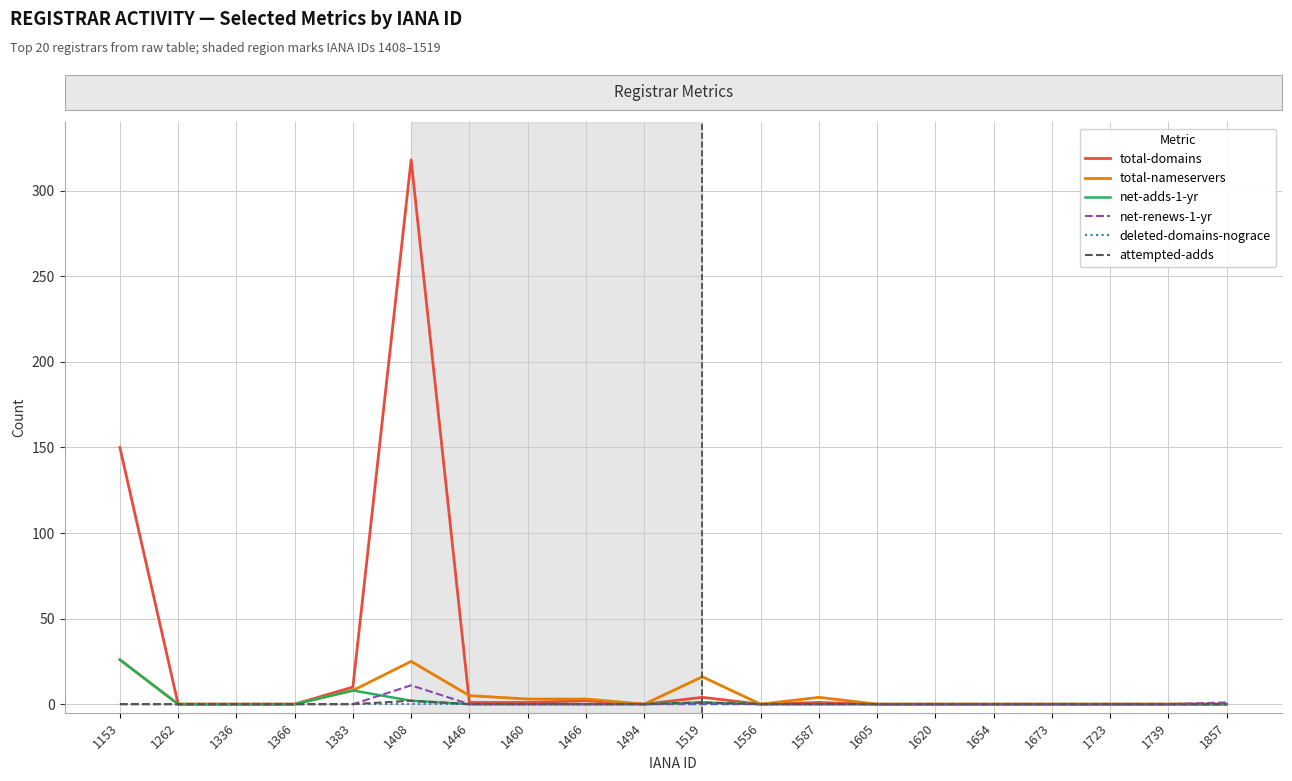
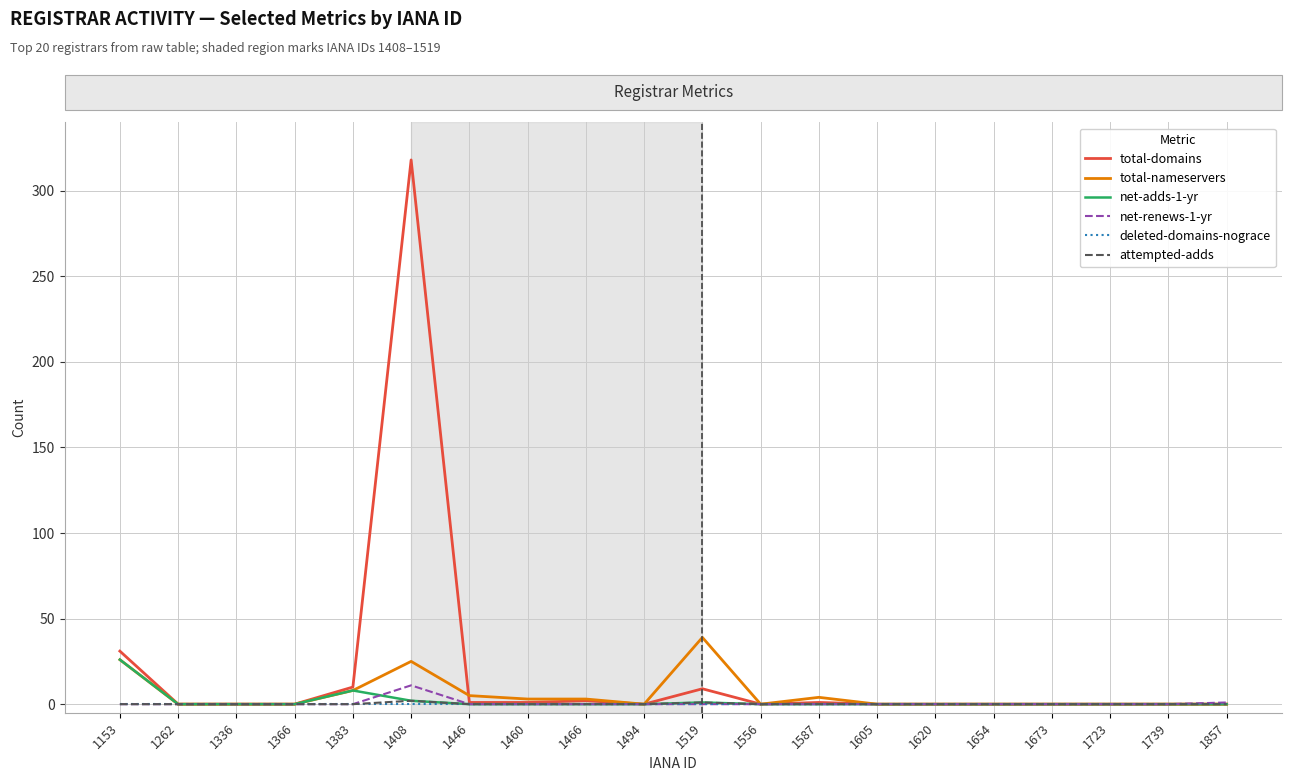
  {
    "total-domains": {
-     "1153": 150,
+     "1153": 31,
      "1383": 10,
      "1408": 318,
-     "1519": 4
+     "1519": 9
    },
    "total-nameservers": {
      "1408": 25,
      "1446": 5,
      "1460": 3,
-     "1519": 16,
+     "1519": 39,
      "1587": 4
    },
    "net-renews-1-yr": {
      "1408": 11
    },
    "deleted-domains-nograce": {
      "1408": 0
    }
  }
